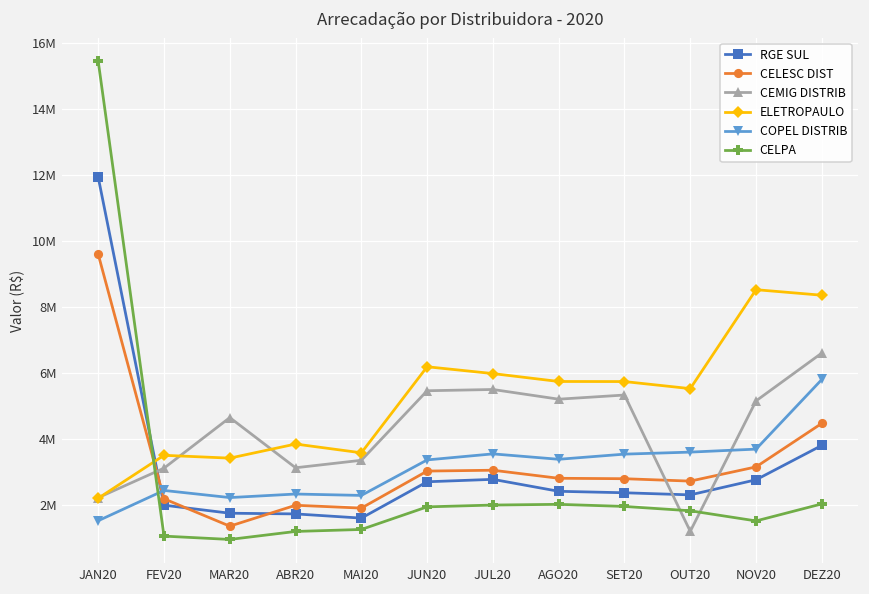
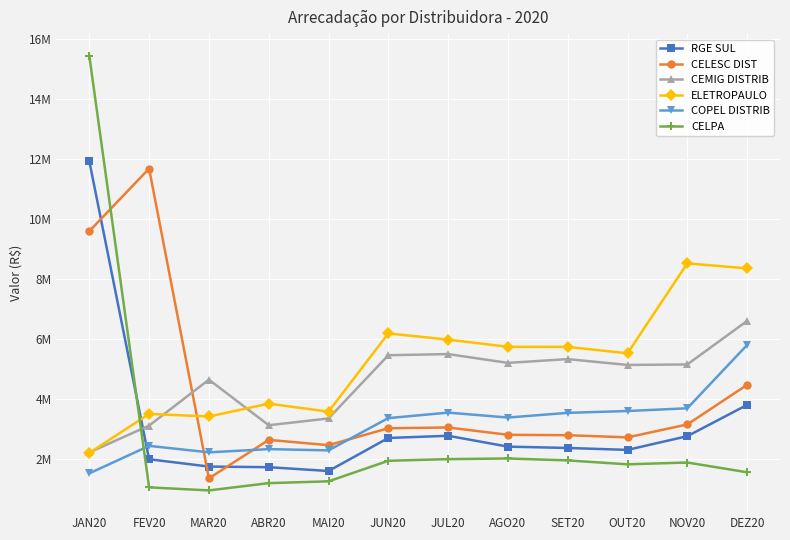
  {
    "CELESC DIST": {
      "JAN20": 9600000,
-     "FEV20": 2200000,
+     "FEV20": 11700000,
      "MAR20": 1400000,
-     "ABR20": 2000000,
-     "MAI20": 1900000,
+     "ABR20": 2600000,
+     "MAI20": 2500000,
      "JUN20": 3000000,
      "JUL20": 3100000,
      "AGO20": 2800000,
      "SET20": 2800000,
      "OUT20": 2700000,
      "NOV20": 3200000,
      "DEZ20": 4500000
    },
    "CEMIG DISTRIB": {
      "FEV20": 3100000,
      "MAR20": 4600000,
      "ABR20": 3100000,
      "MAI20": 3400000,
      "JUN20": 5500000,
      "JUL20": 5500000,
      "AGO20": 5200000,
      "SET20": 5300000,
-     "OUT20": 1200000,
+     "OUT20": 5100000,
      "NOV20": 5200000,
      "DEZ20": 6600000
    },
    "ELETROPAULO": {
      "FEV20": 3500000,
      "MAR20": 3400000,
      "ABR20": 3800000,
      "MAI20": 3600000,
      "JUN20": 6200000,
      "JUL20": 6000000,
      "AGO20": 5700000,
      "SET20": 5700000,
      "OUT20": 5500000,
      "NOV20": 8500000,
      "DEZ20": 8400000
    },
    "CELPA": {
      "JAN20": 15400000,
      "FEV20": 1100000,
      "MAR20": 1000000,
      "ABR20": 1200000,
      "MAI20": 1300000,
      "JUN20": 1900000,
      "JUL20": 2000000,
      "AGO20": 2000000,
      "SET20": 2000000,
      "OUT20": 1800000,
-     "NOV20": 1500000,
-     "DEZ20": 2000000
+     "NOV20": 1900000,
+     "DEZ20": 1600000
    }
  }
